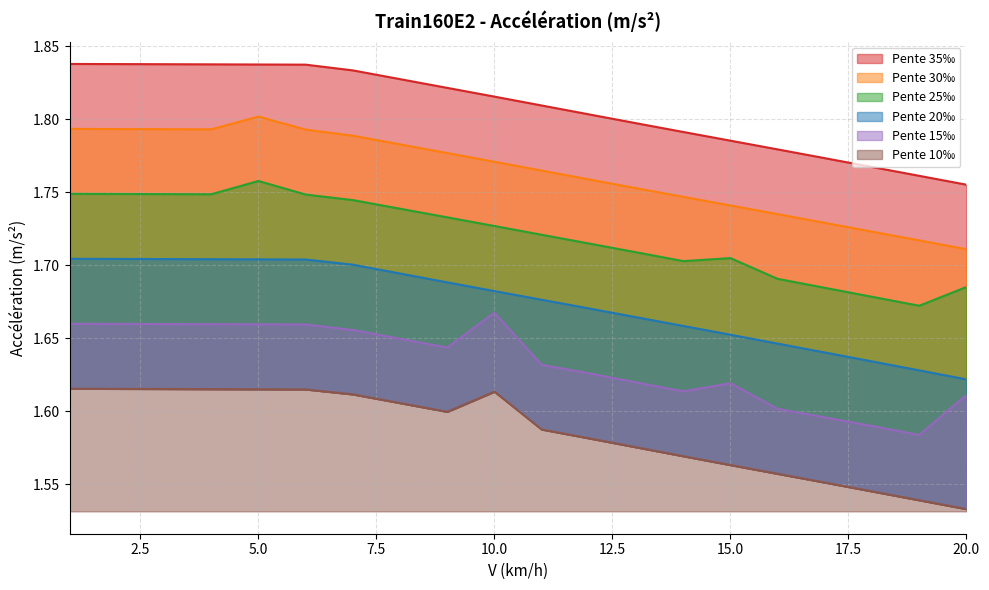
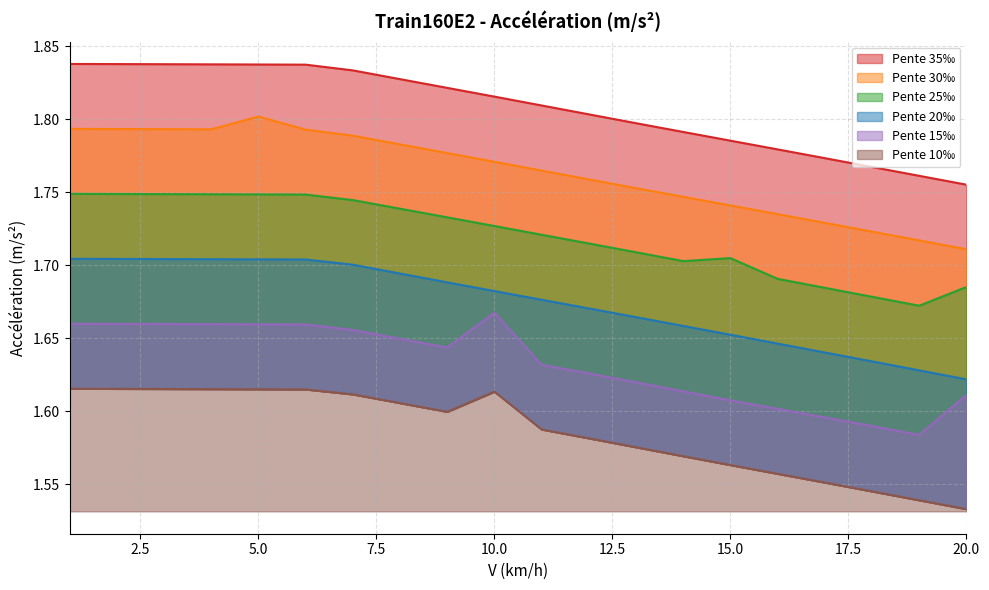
  {
    "Pente 35‰": {
      "5.0": 1.838,
      "10.0": 1.816,
      "15.0": 1.785,
      "20.0": 1.755
    },
    "Pente 30‰": {
      "5.0": 1.802,
      "10.0": 1.771,
      "15.0": 1.741,
      "20.0": 1.711
    },
    "Pente 25‰": {
-     "5.0": 1.758,
+     "5.0": 1.749,
      "10.0": 1.727,
      "15.0": 1.705,
      "20.0": 1.685
    },
    "Pente 20‰": {
      "5.0": 1.704,
      "10.0": 1.682,
      "15.0": 1.652,
      "20.0": 1.622
    },
    "Pente 15‰": {
      "5.0": 1.660,
      "10.0": 1.668,
-     "15.0": 1.619,
+     "15.0": 1.608,
      "20.0": 1.611
    },
    "Pente 10‰": {
      "5.0": 1.615,
      "10.0": 1.613,
      "15.0": 1.563,
      "20.0": 1.533
    }
  }
